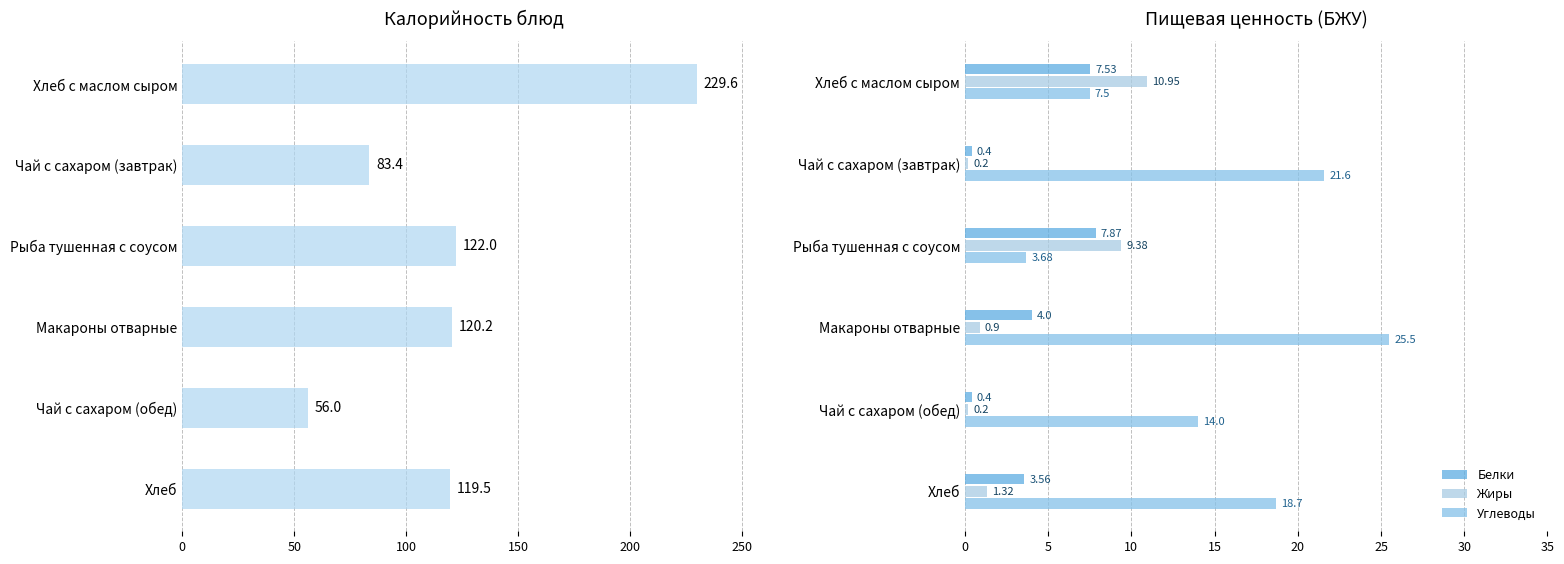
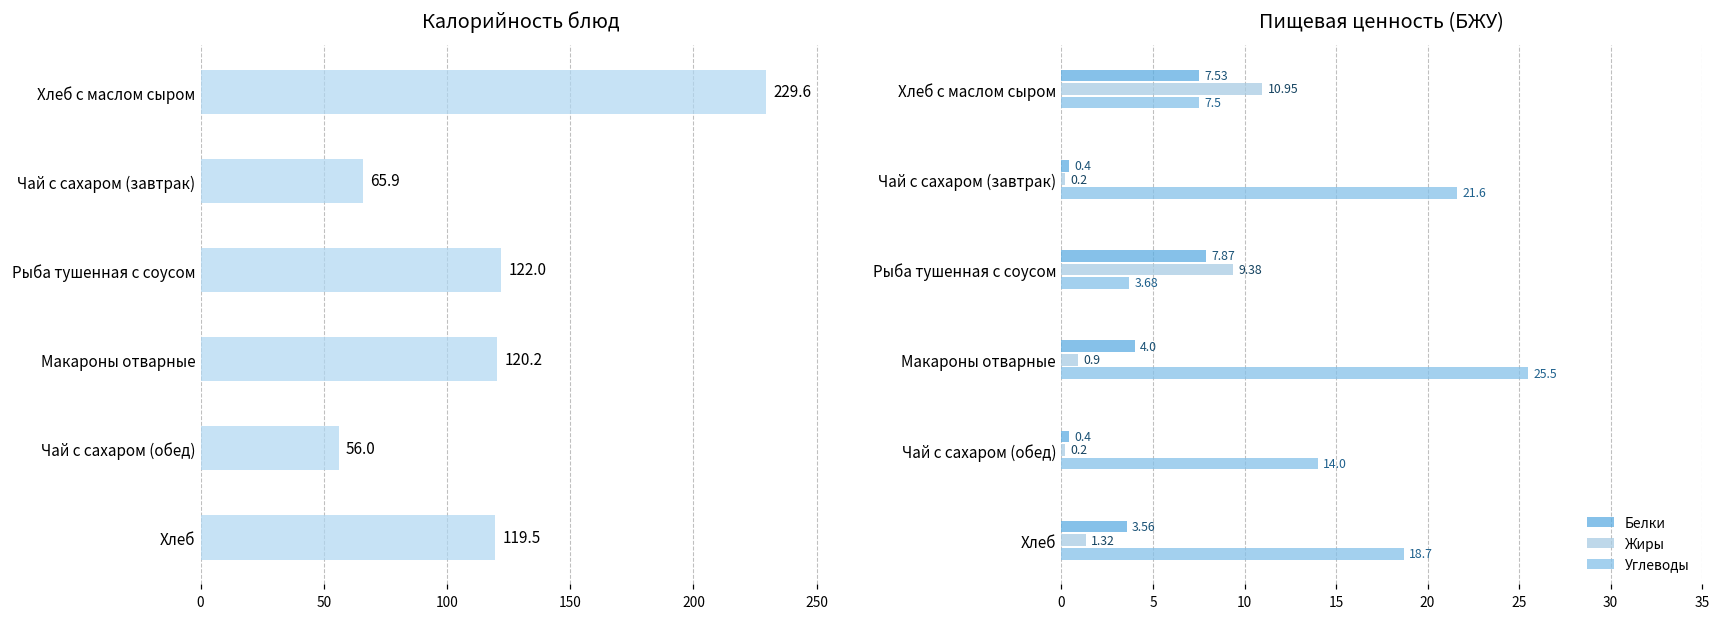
  {
    "Калорийность блюд": {
      "Хлеб с маслом сыром": 229.6,
-     "Чай с сахаром (завтрак)": 83.4,
+     "Чай с сахаром (завтрак)": 65.9,
      "Рыба тушенная с соусом": 122.0,
      "Макароны отварные": 120.2,
      "Чай с сахаром (обед)": 56.0,
      "Хлеб": 119.5
    }
  }
